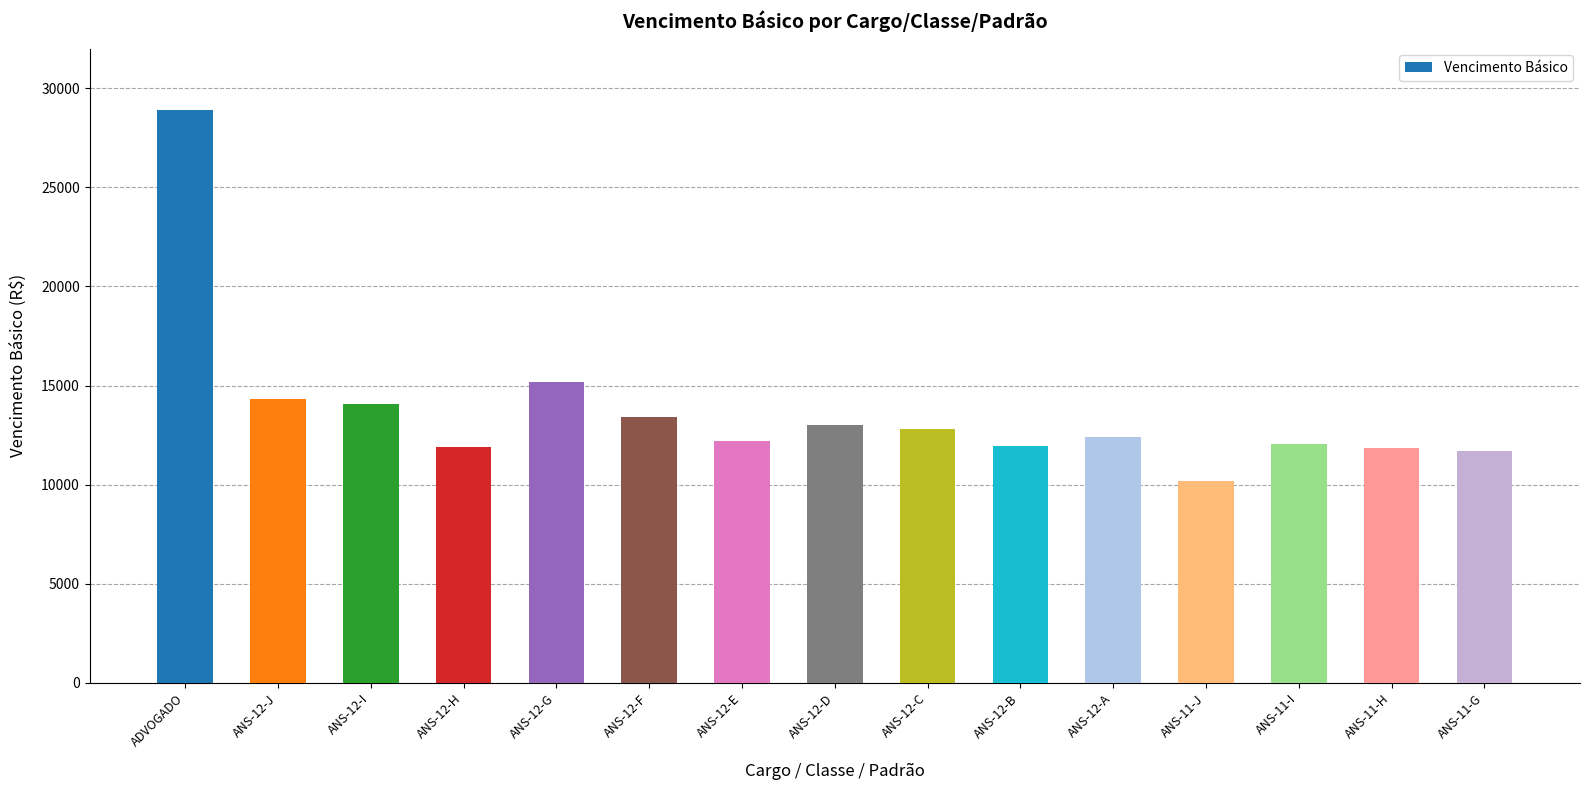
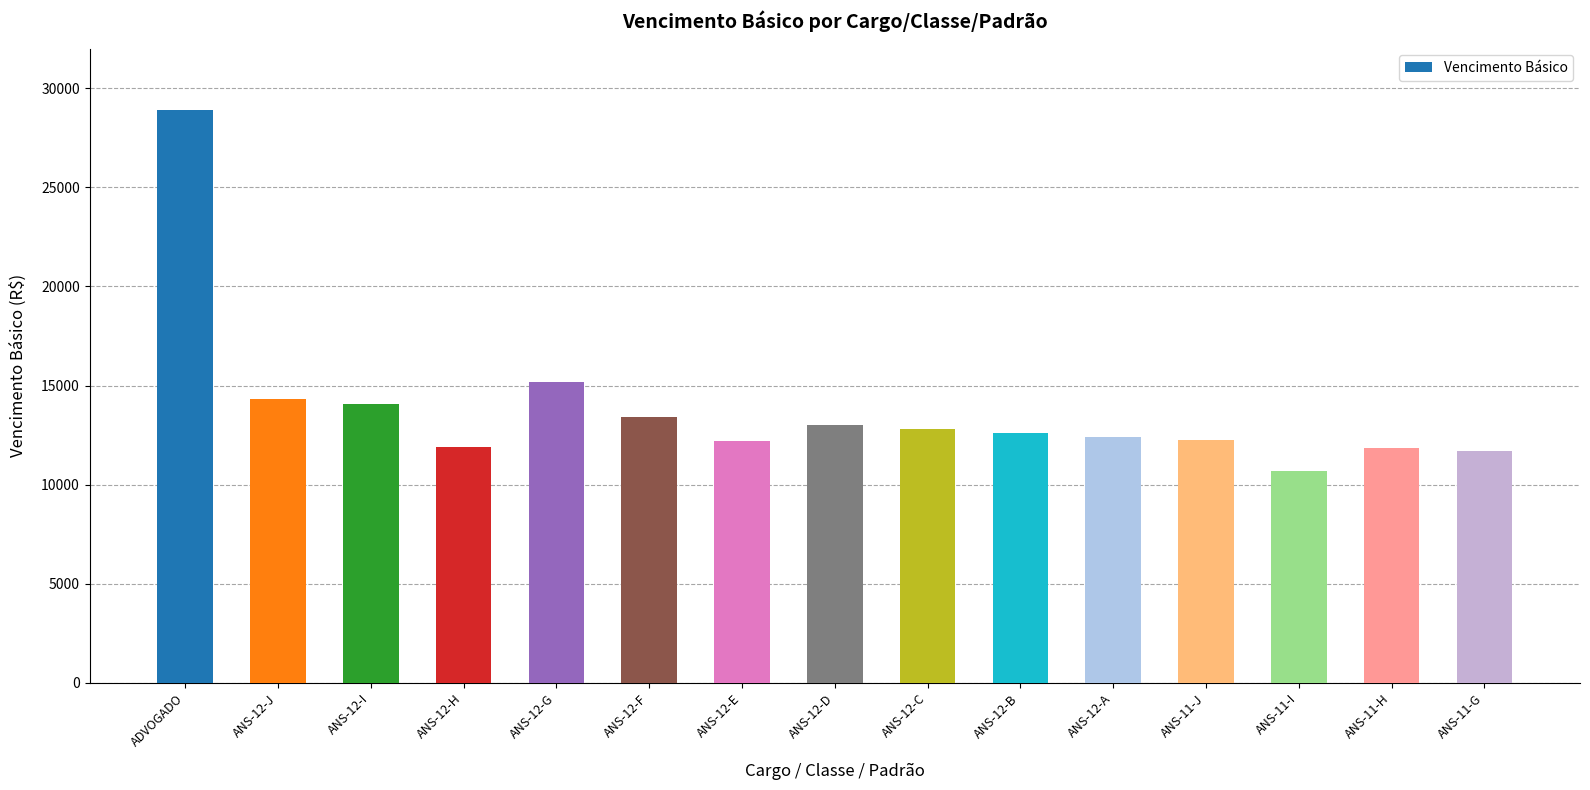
  {
    "ADVOGADO": 28900,
    "ANS-12-J": 14300,
    "ANS-12-I": 14100,
    "ANS-12-H": 11900,
    "ANS-12-G": 15200,
    "ANS-12-F": 13400,
    "ANS-12-E": 12200,
    "ANS-12-D": 13000,
    "ANS-12-C": 12800,
-   "ANS-12-B": 12000,
+   "ANS-12-B": 12600,
    "ANS-12-A": 12400,
-   "ANS-11-J": 10200,
-   "ANS-11-I": 12000,
+   "ANS-11-J": 12200,
+   "ANS-11-I": 10700,
    "ANS-11-H": 11900,
    "ANS-11-G": 11700
  }
